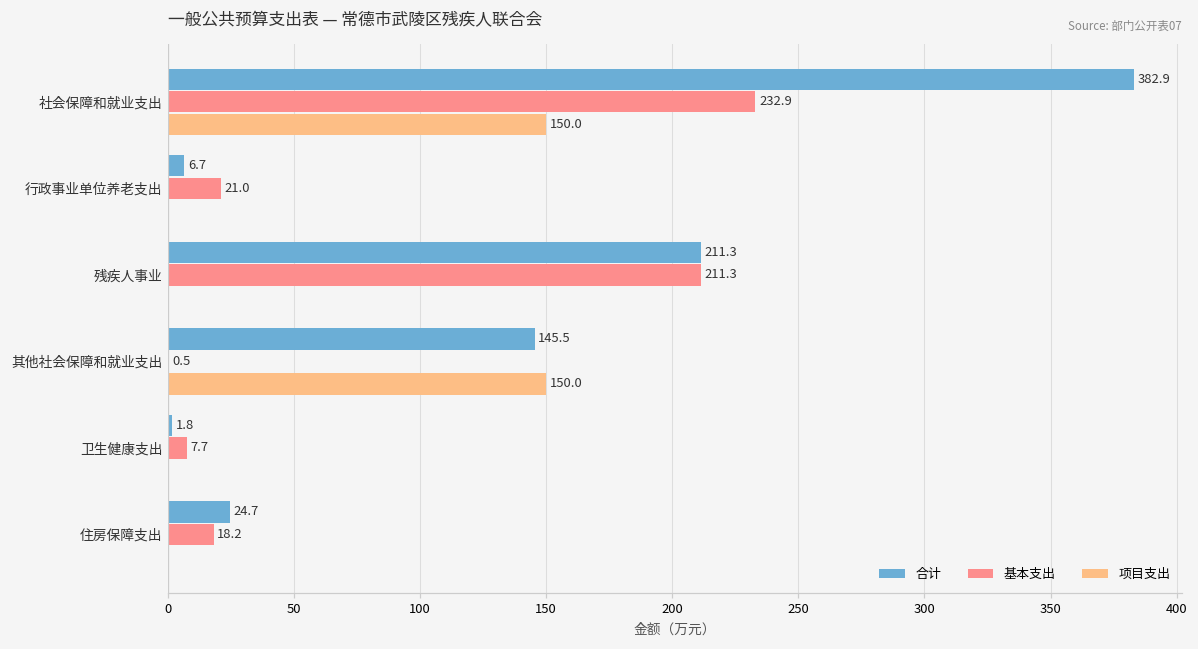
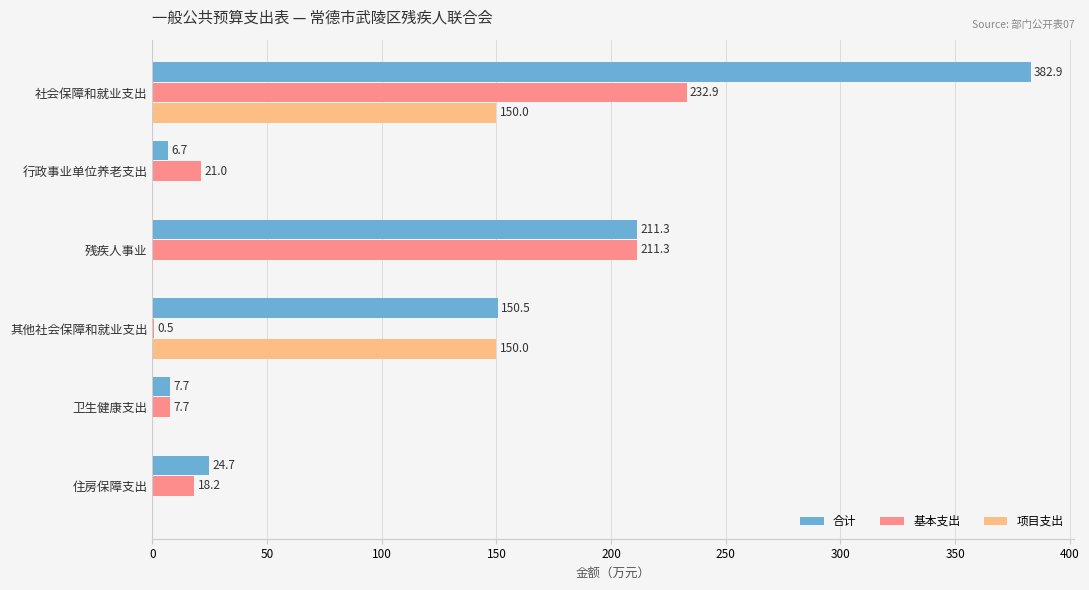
  {
    "合计": {
      "社会保障和就业支出": 382.9,
      "行政事业单位养老支出": 6.7,
      "残疾人事业": 211.3,
-     "其他社会保障和就业支出": 145.5,
-     "卫生健康支出": 1.8,
+     "其他社会保障和就业支出": 150.5,
+     "卫生健康支出": 7.7,
      "住房保障支出": 24.7
    }
  }
